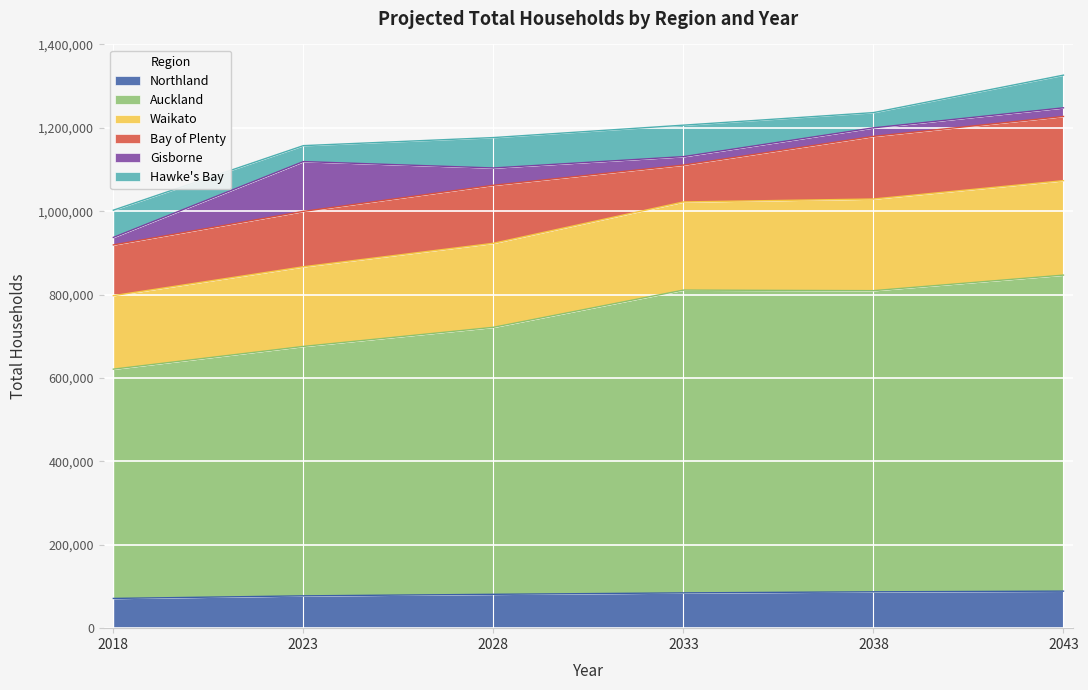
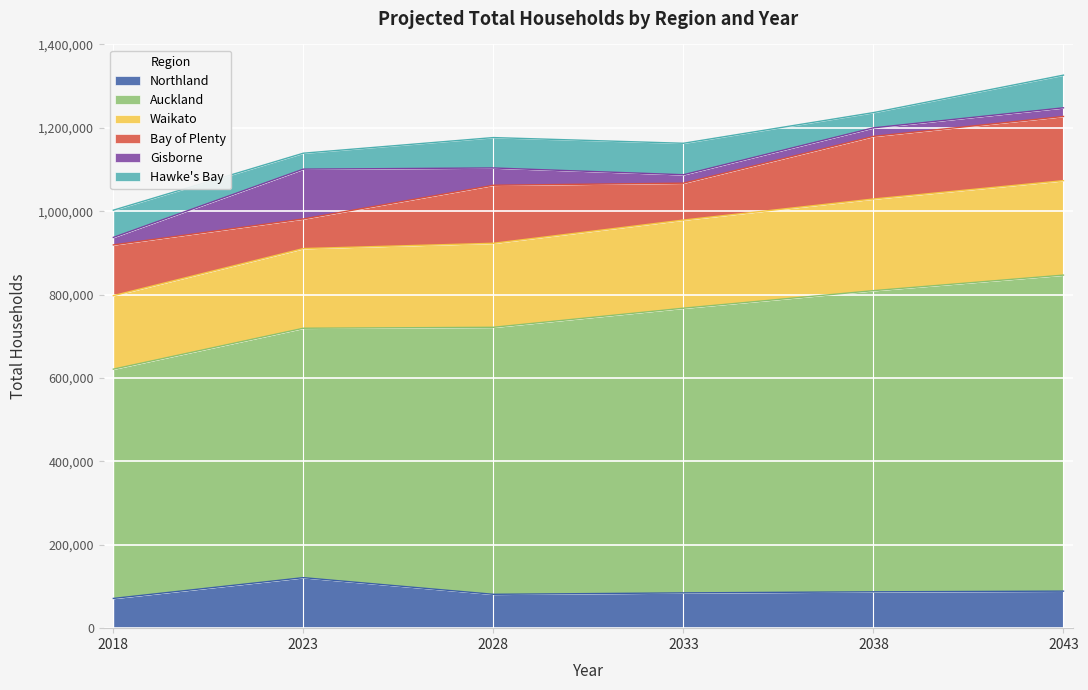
  {
    "Northland": {
      "2018": "70,000",
-     "2023": "80,000",
+     "2023": "120,000",
      "2028": "80,000",
      "2033": "80,000",
      "2038": "90,000",
      "2043": "90,000"
    },
    "Auckland": {
      "2018": "550,000",
      "2023": "600,000",
      "2028": "640,000",
-     "2033": "730,000",
+     "2033": "680,000",
      "2038": "720,000",
      "2043": "760,000"
    },
    "Waikato": {
      "2018": "180,000",
      "2023": "190,000",
      "2028": "200,000",
      "2033": "210,000",
      "2038": "220,000",
      "2043": "230,000"
    },
    "Bay of Plenty": {
      "2018": "120,000",
-     "2023": "130,000",
+     "2023": "70,000",
      "2028": "140,000",
      "2033": "90,000",
      "2038": "150,000",
      "2043": "150,000"
    },
    "Gisborne": {
      "2018": "20,000",
      "2023": "120,000",
      "2028": "40,000",
      "2033": "20,000",
      "2038": "20,000",
      "2043": "20,000"
    },
    "Hawke's Bay": {
      "2018": "70,000",
      "2023": "40,000",
      "2028": "70,000",
      "2033": "80,000",
      "2038": "40,000",
      "2043": "80,000"
    }
  }
